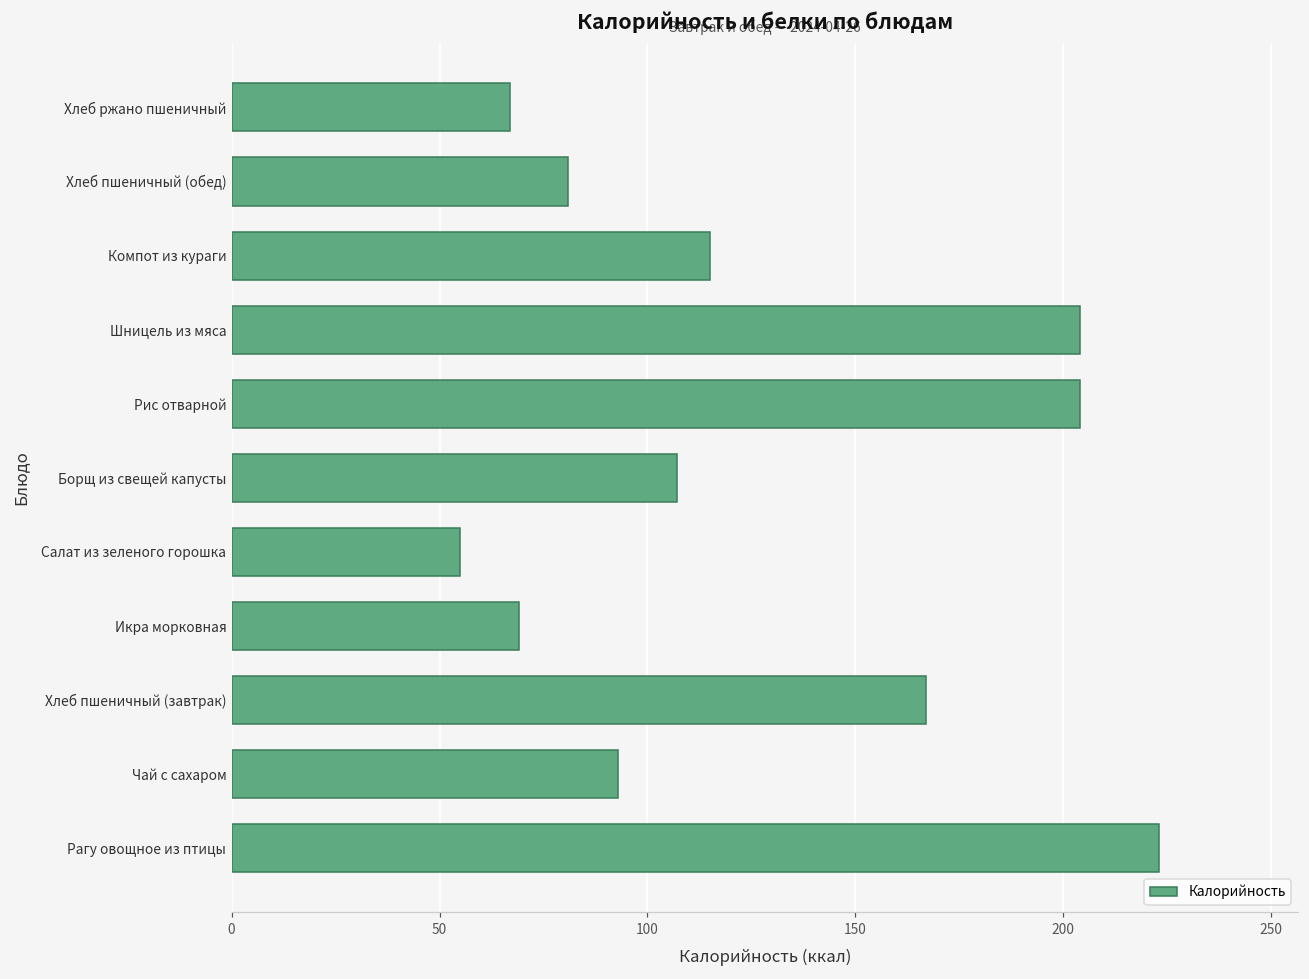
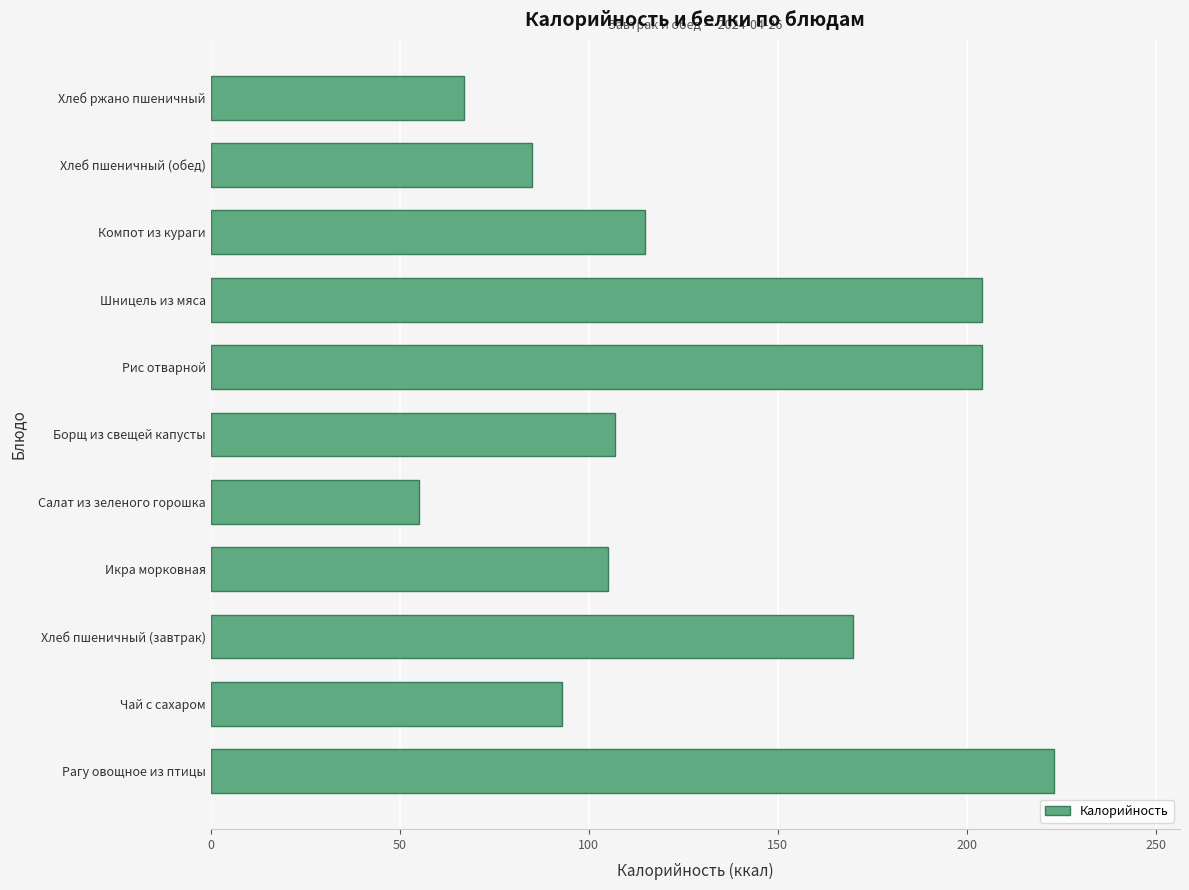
  {
    "Хлеб ржано пшеничный": 67,
-   "Хлеб пшеничный (обед)": 81,
+   "Хлеб пшеничный (обед)": 85,
    "Компот из кураги": 115,
    "Шницель из мяса": 204,
    "Рис отварной": 204,
    "Борщ из свещей капусты": 107,
    "Салат из зеленого горошка": 55,
-   "Икра морковная": 69,
-   "Хлеб пшеничный (завтрак)": 167,
+   "Икра морковная": 105,
+   "Хлеб пшеничный (завтрак)": 170,
    "Чай с сахаром": 93,
    "Рагу овощное из птицы": 223
  }
